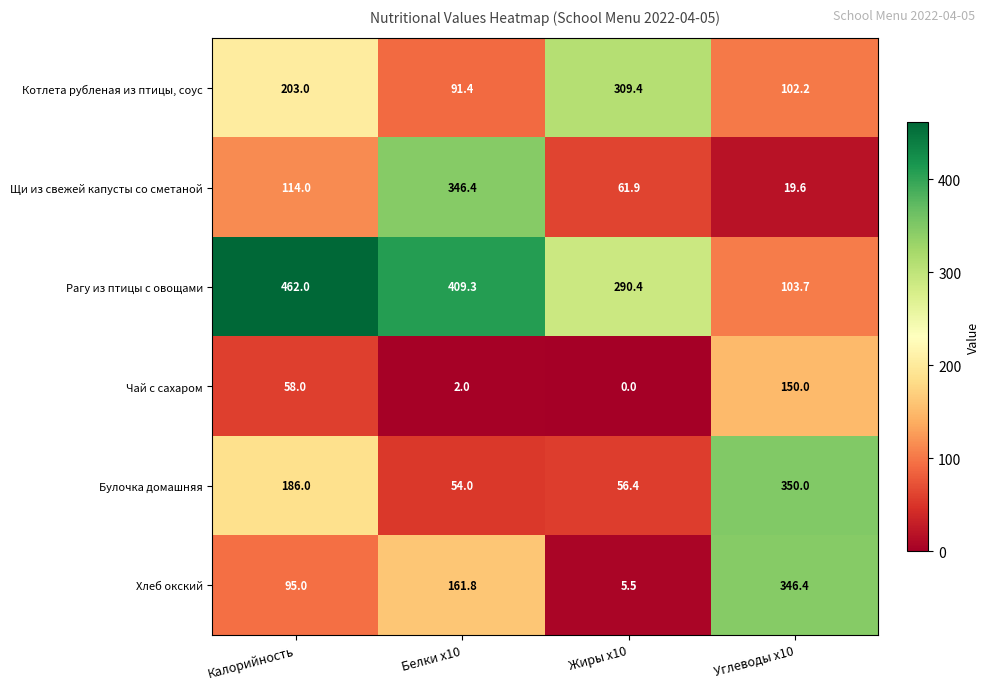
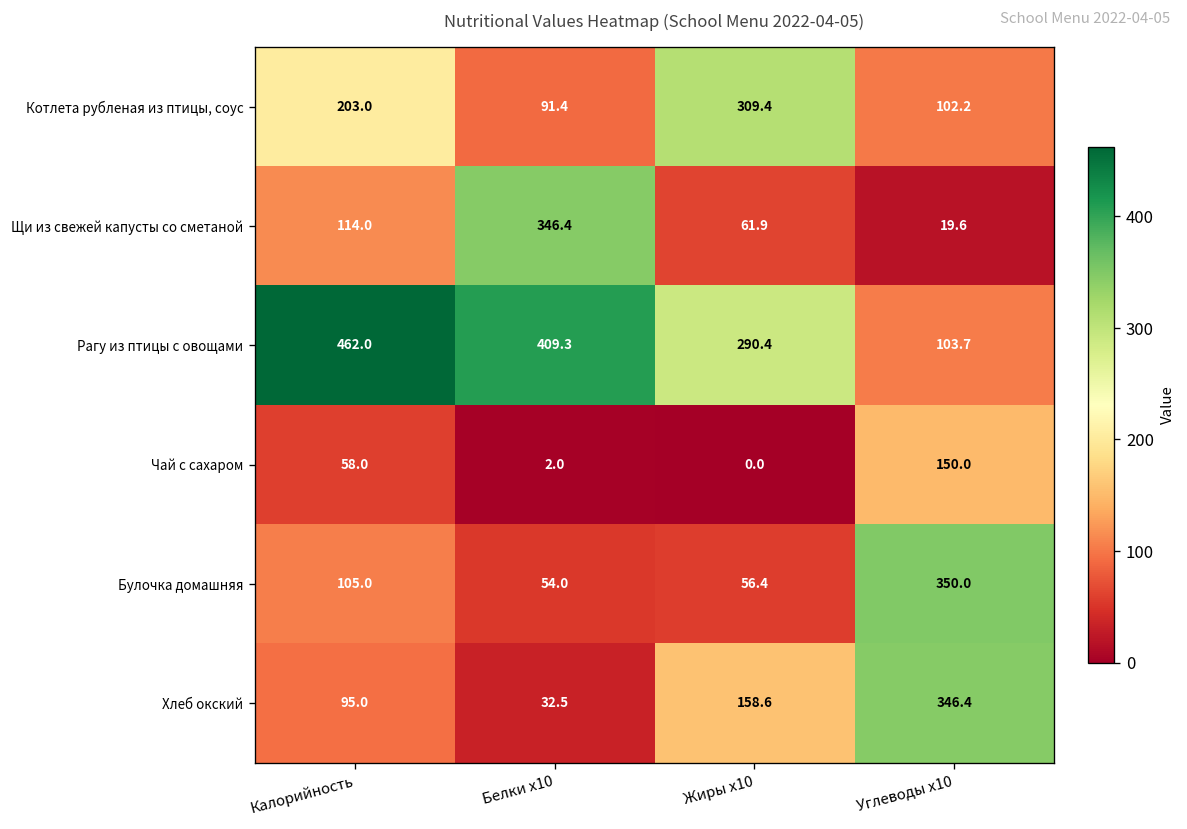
  {
    "Котлета рубленая из птицы, соус": {
      "Калорийность": 203.0,
      "Белки х10": 91.4,
      "Жиры х10": 309.4,
      "Углеводы х10": 102.2
    },
    "Щи из свежей капусты со сметаной": {
      "Калорийность": 114.0,
      "Белки х10": 346.4,
      "Жиры х10": 61.9,
      "Углеводы х10": 19.6
    },
    "Рагу из птицы с овощами": {
      "Калорийность": 462.0,
      "Белки х10": 409.3,
      "Жиры х10": 290.4,
      "Углеводы х10": 103.7
    },
    "Чай с сахаром": {
      "Калорийность": 58.0,
      "Белки х10": 2.0,
      "Жиры х10": 0.0,
      "Углеводы х10": 150.0
    },
    "Булочка домашняя": {
-     "Калорийность": 186.0,
+     "Калорийность": 105.0,
      "Белки х10": 54.0,
      "Жиры х10": 56.4,
      "Углеводы х10": 350.0
    },
    "Хлеб окский": {
      "Калорийность": 95.0,
-     "Белки х10": 161.8,
-     "Жиры х10": 5.5,
+     "Белки х10": 32.5,
+     "Жиры х10": 158.6,
      "Углеводы х10": 346.4
    }
  }
